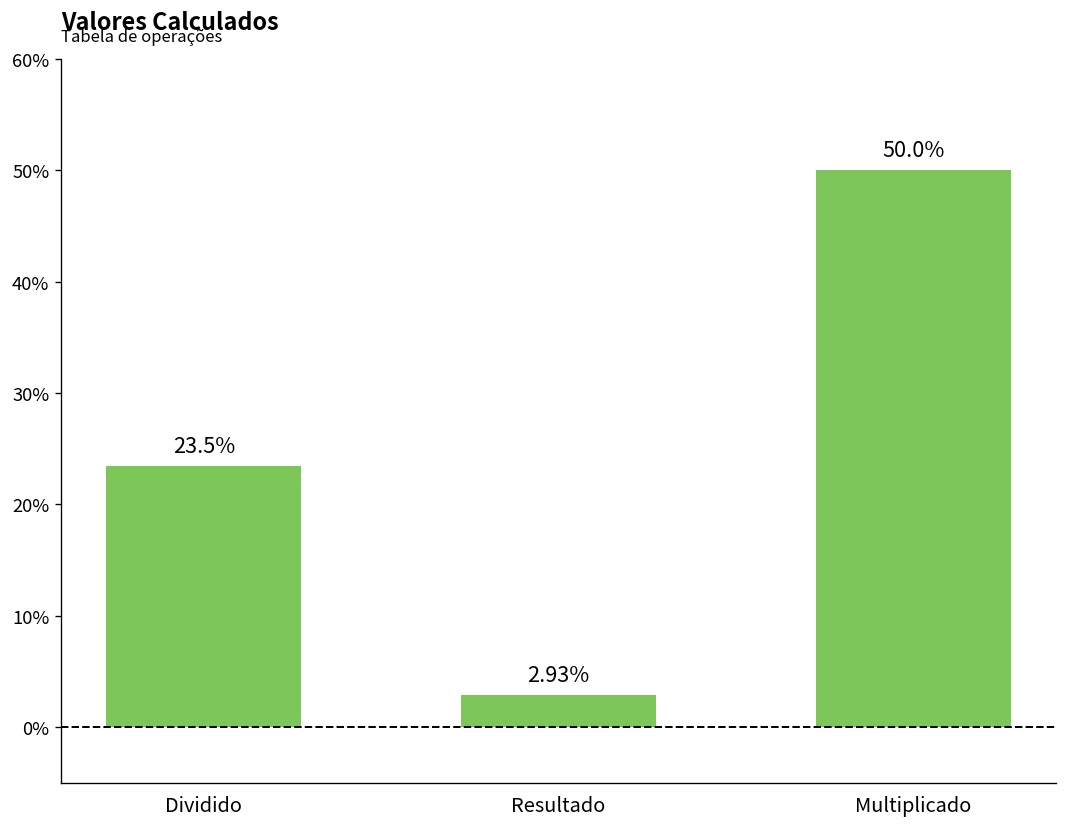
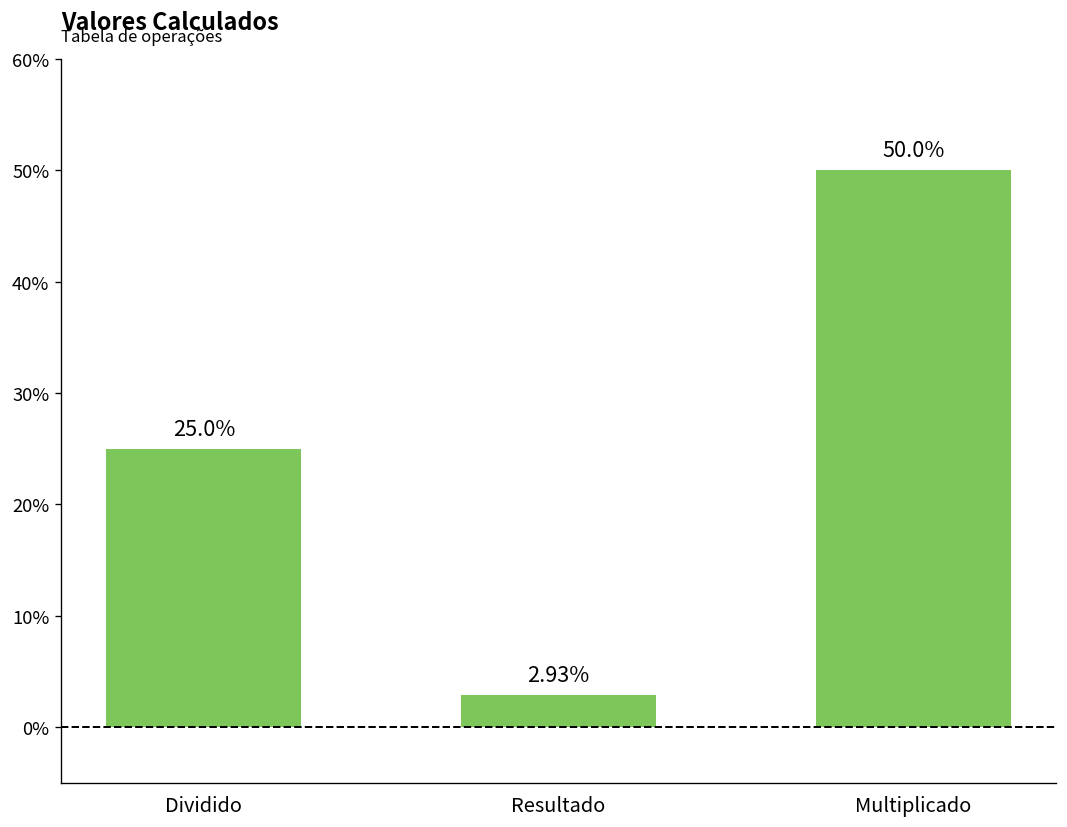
  {
-   "Dividido": "23.5%",
+   "Dividido": "25.0%",
    "Resultado": "2.93%",
    "Multiplicado": "50.0%"
  }
